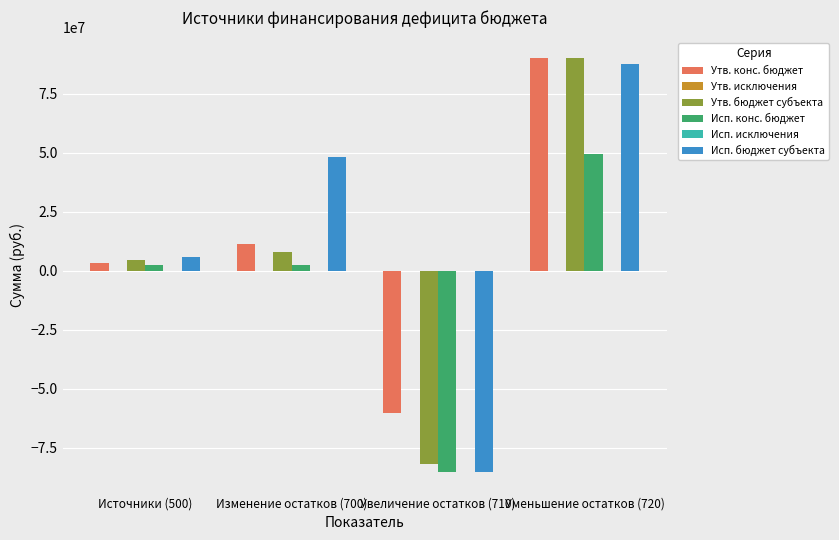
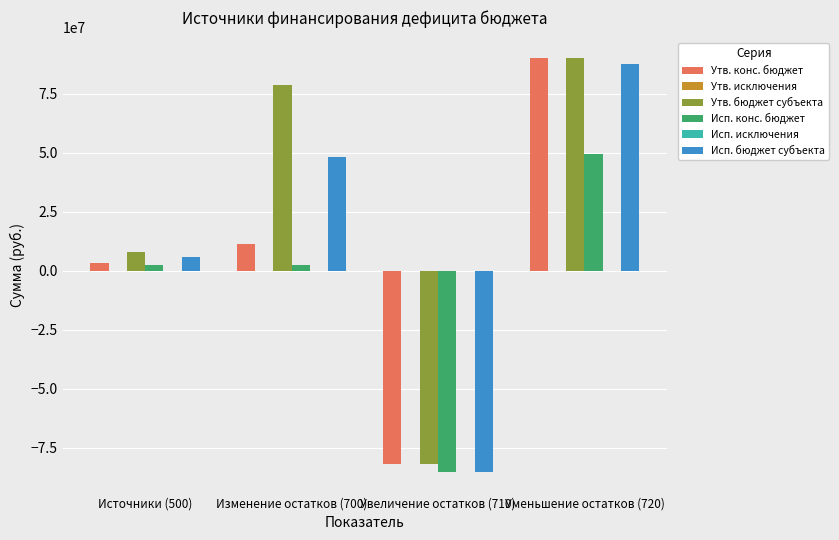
  {
    "Утв. конс. бюджет": {
      "Источники (500)": 3000000,
      "Изменение остатков (700)": 11000000,
-     "Увеличение остатков (710)": -60000000,
+     "Увеличение остатков (710)": -82000000,
      "Уменьшение остатков (720)": 90000000
    },
    "Утв. исключения": {
      "Источники (500)": 0,
      "Изменение остатков (700)": 0,
      "Увеличение остатков (710)": 0,
      "Уменьшение остатков (720)": 0
    },
    "Утв. бюджет субъекта": {
-     "Источники (500)": 4000000,
-     "Изменение остатков (700)": 8000000,
+     "Источники (500)": 8000000,
+     "Изменение остатков (700)": 79000000,
      "Увеличение остатков (710)": -82000000,
      "Уменьшение остатков (720)": 90000000
    },
    "Исп. конс. бюджет": {
      "Источники (500)": 2000000,
      "Изменение остатков (700)": 2000000,
      "Увеличение остатков (710)": -85000000,
      "Уменьшение остатков (720)": 49000000
    }
  }
